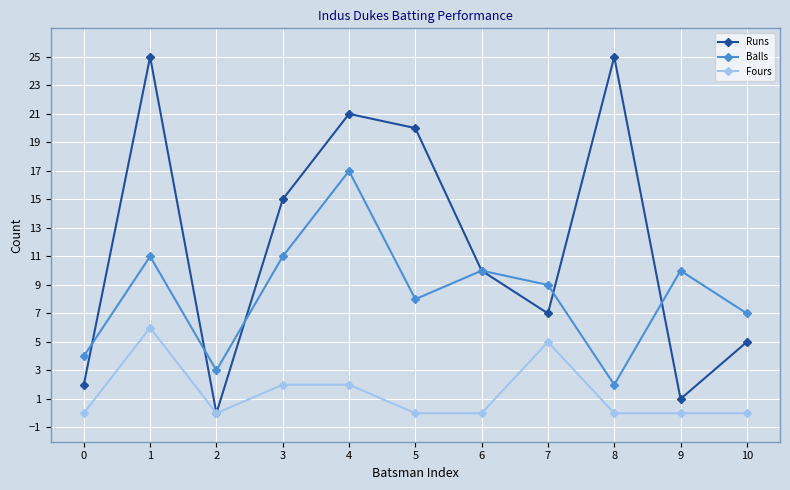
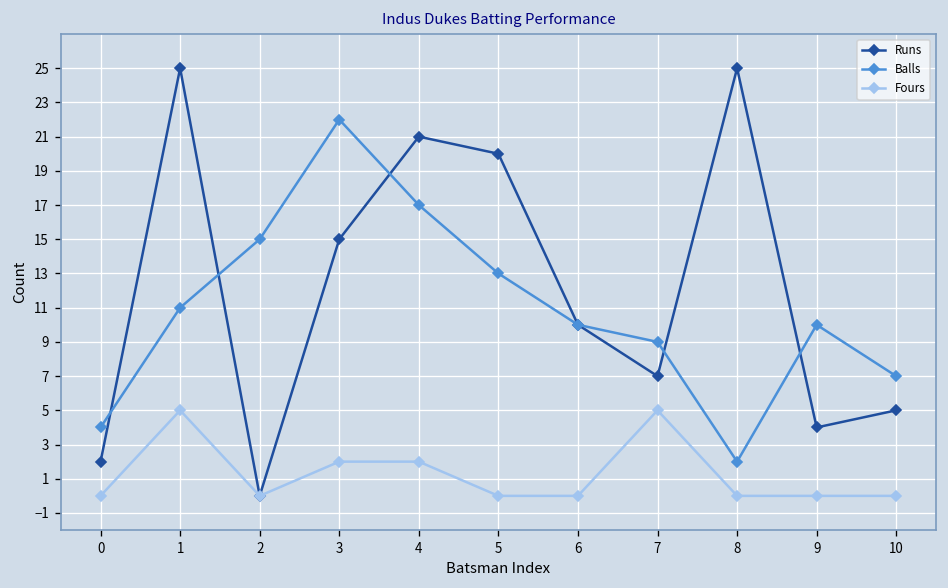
  {
    "Runs": {
      "0": 2,
      "1": 25,
      "3": 15,
      "4": 21,
      "5": 20,
      "7": 7,
      "8": 25,
-     "9": 1,
+     "9": 4,
      "10": 5
    },
    "Balls": {
      "0": 4,
      "1": 11,
-     "2": 3,
-     "3": 11,
+     "2": 15,
+     "3": 22,
      "4": 17,
-     "5": 8,
+     "5": 13,
      "7": 9,
      "8": 2,
      "9": 10,
      "10": 7
    },
    "Fours": {
      "0": 0,
-     "1": 6,
+     "1": 5,
      "3": 2,
      "4": 2,
      "5": 0,
      "6": 0,
      "7": 5,
      "8": 0,
      "9": 0,
      "10": 0
    }
  }
